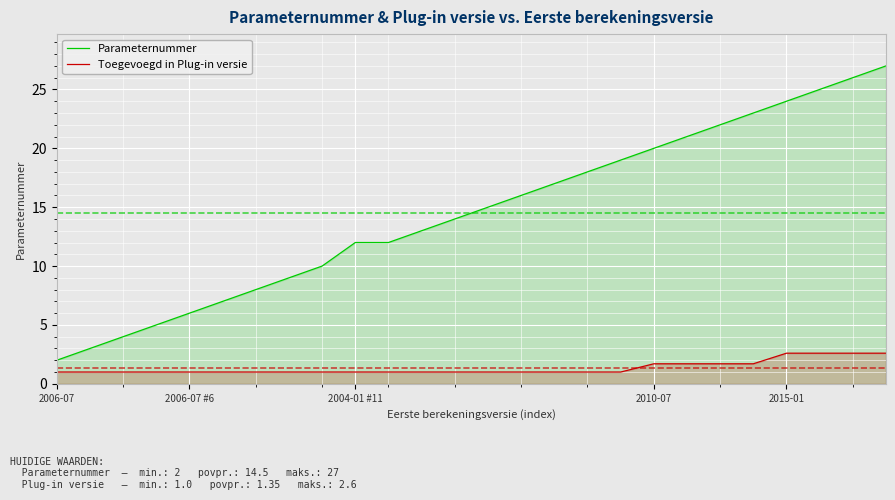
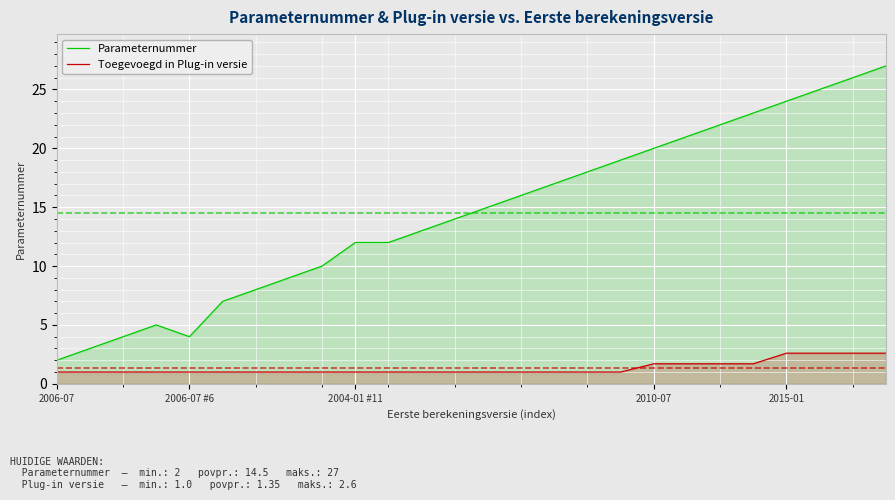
  {
    "Parameternummer": {
-     "2006-07 #6": 6,
+     "2006-07 #6": 4,
      "2004-01 #11": 12
    },
    "Toegevoegd in Plug-in versie": {
      "2006-07 #6": 1,
      "2004-01 #11": 1
    }
  }
